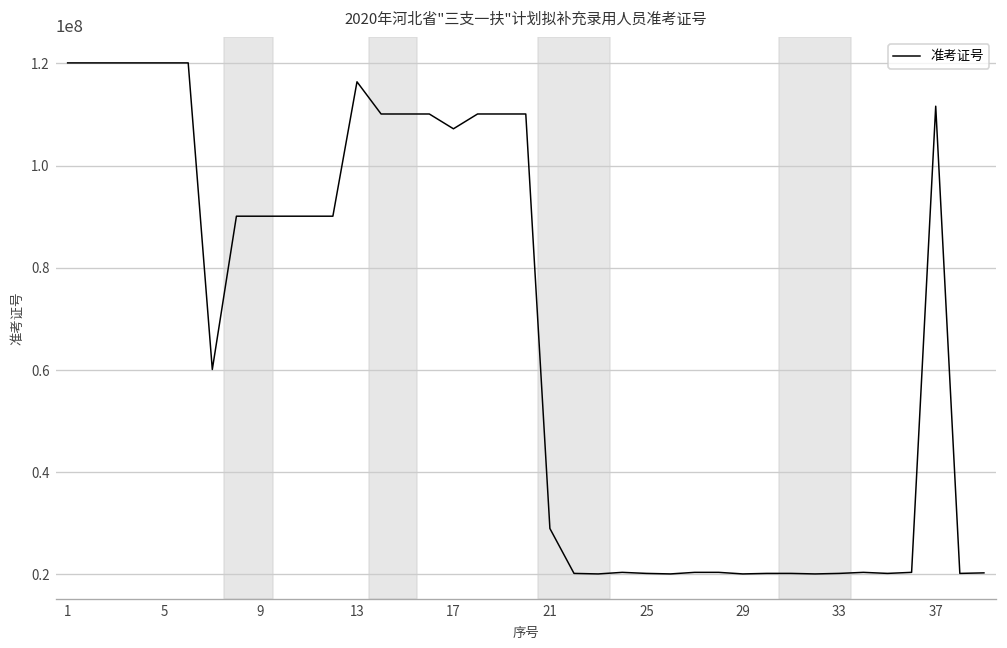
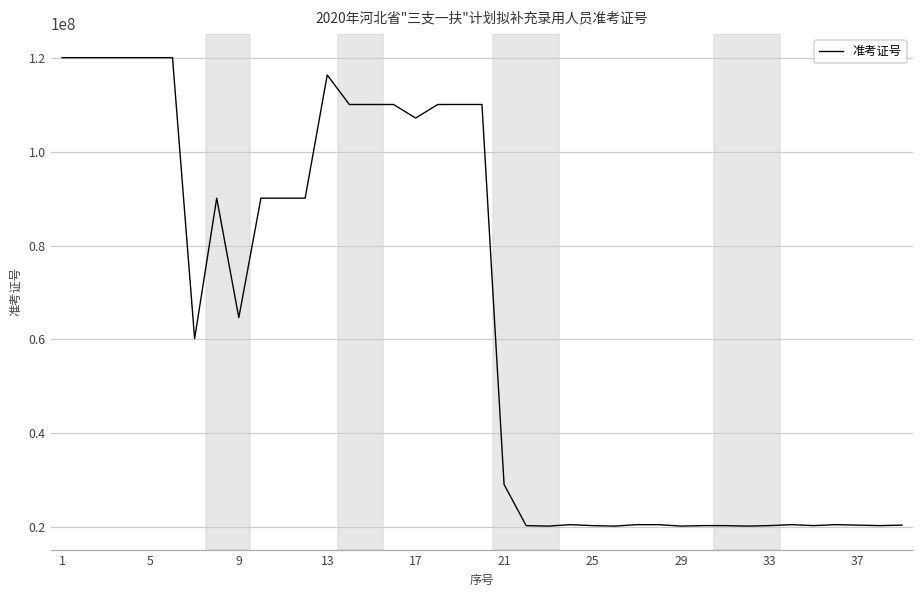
  {
    "1": 120000000,
    "5": 120000000,
-   "9": 90000000,
+   "9": 65000000,
    "13": 116000000,
    "17": 107000000,
    "21": 29000000,
    "25": 20000000,
    "29": 20000000,
    "33": 20000000,
-   "37": 112000000
+   "37": 20000000
  }
